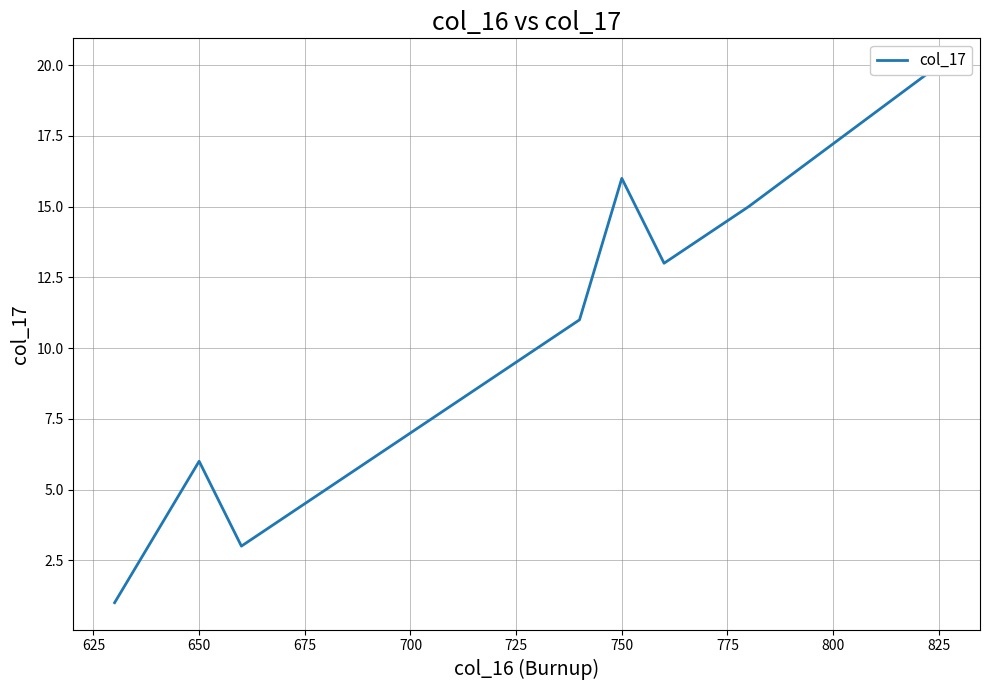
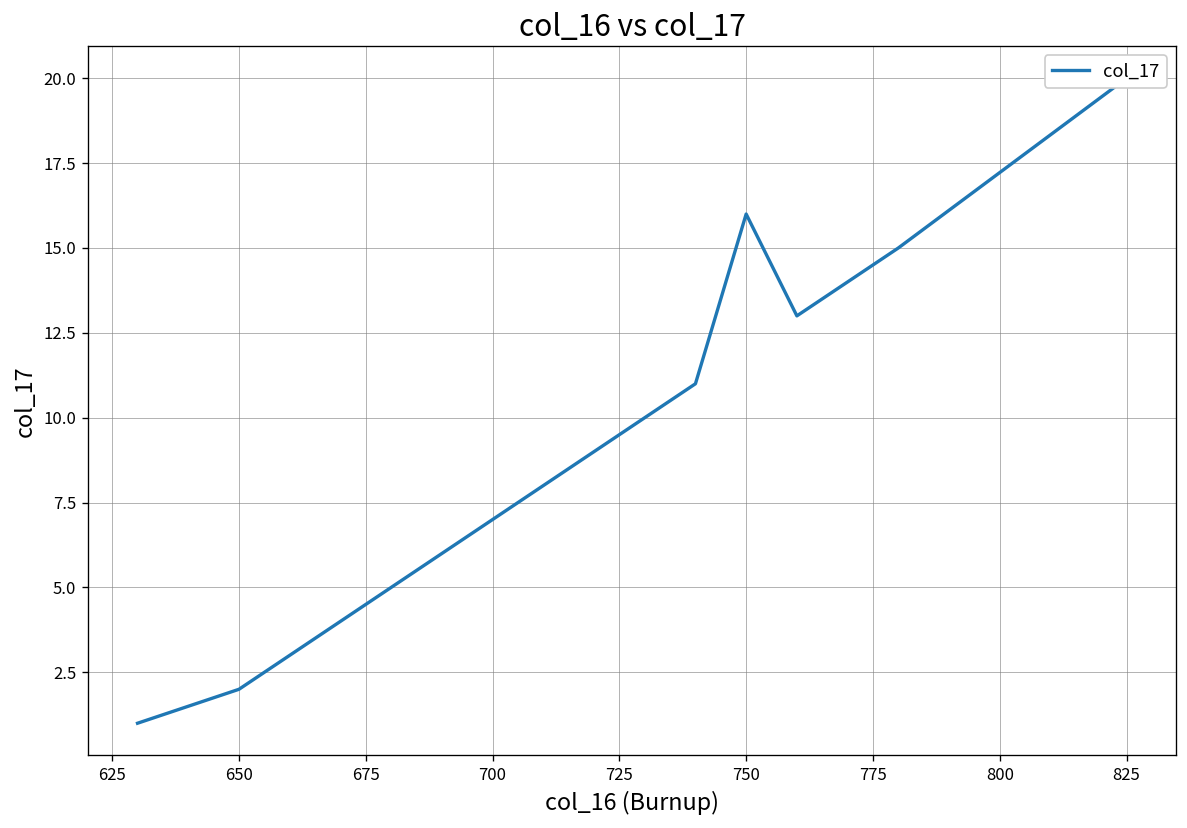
  {
-   "650": 6,
+   "650": 2,
    "700": 7,
    "750": 16
  }
